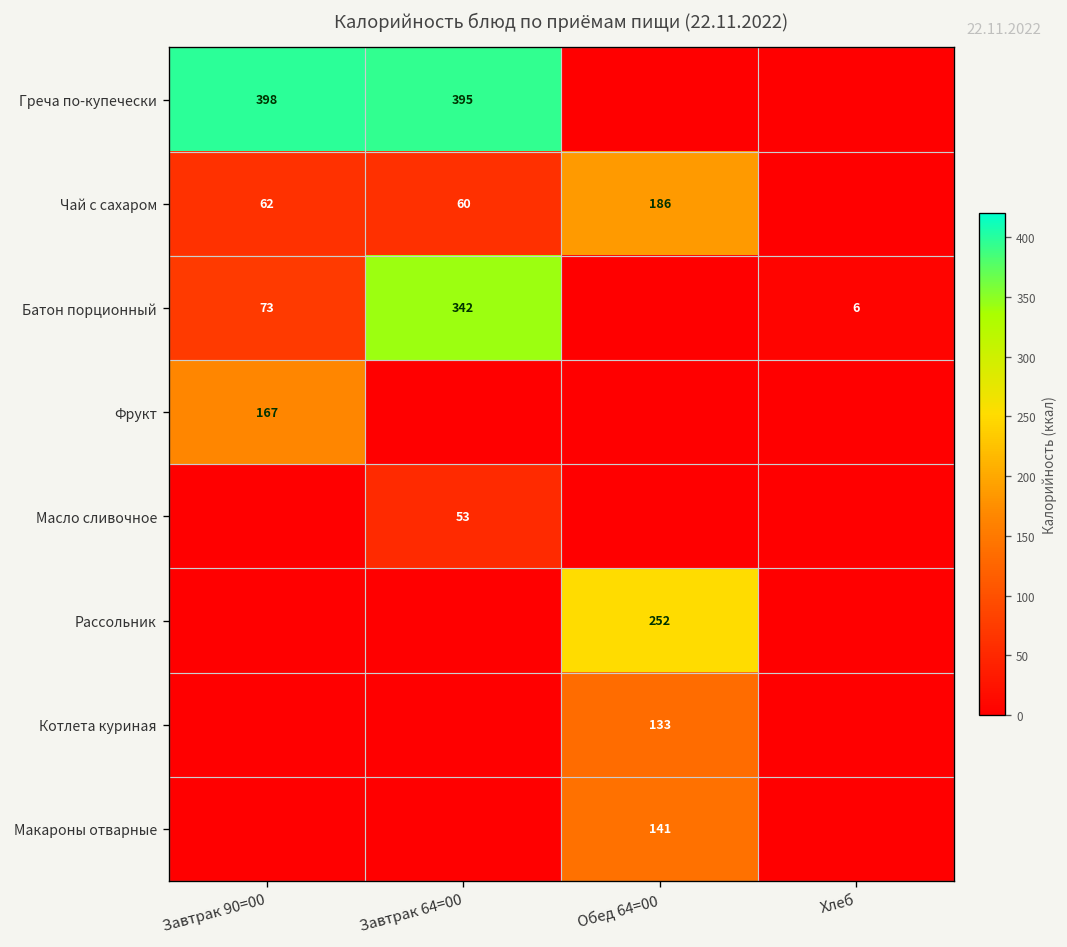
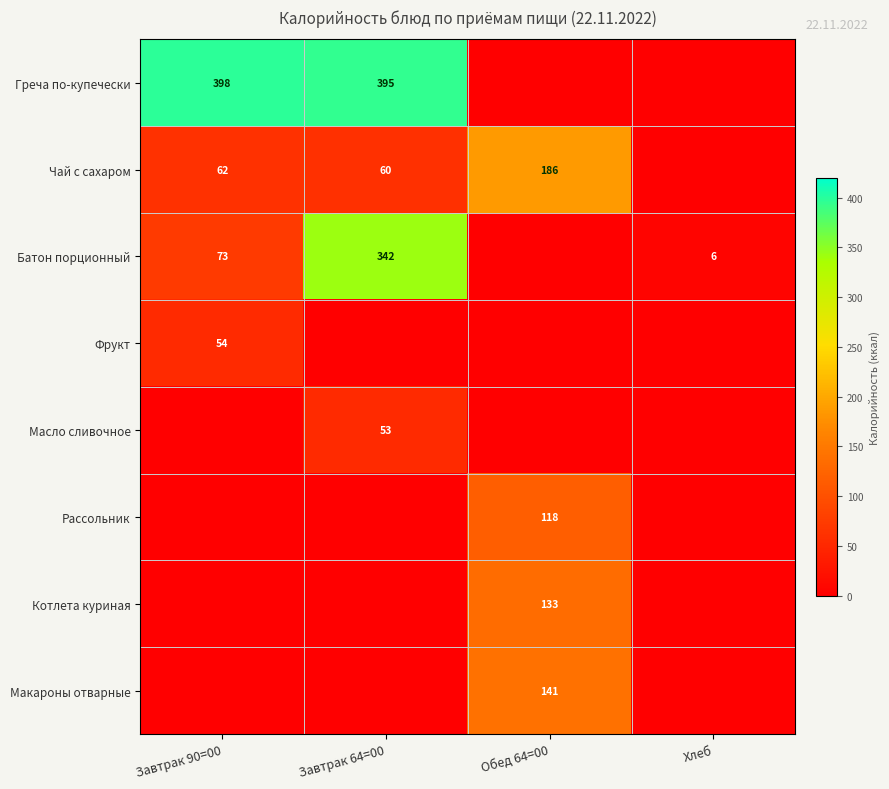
  {
    "Греча по-купечески": {
      "Завтрак 90=00": 398,
      "Завтрак 64=00": 395
    },
    "Чай с сахаром": {
      "Завтрак 90=00": 62,
      "Завтрак 64=00": 60,
      "Обед 64=00": 186
    },
    "Батон порционный": {
      "Завтрак 90=00": 73,
      "Завтрак 64=00": 342,
      "Хлеб": 6
    },
    "Фрукт": {
-     "Завтрак 90=00": 167
+     "Завтрак 90=00": 54
    },
    "Масло сливочное": {
      "Завтрак 64=00": 53
    },
    "Рассольник": {
-     "Обед 64=00": 252
+     "Обед 64=00": 118
    },
    "Котлета куриная": {
      "Обед 64=00": 133
    },
    "Макароны отварные": {
      "Обед 64=00": 141
    }
  }
